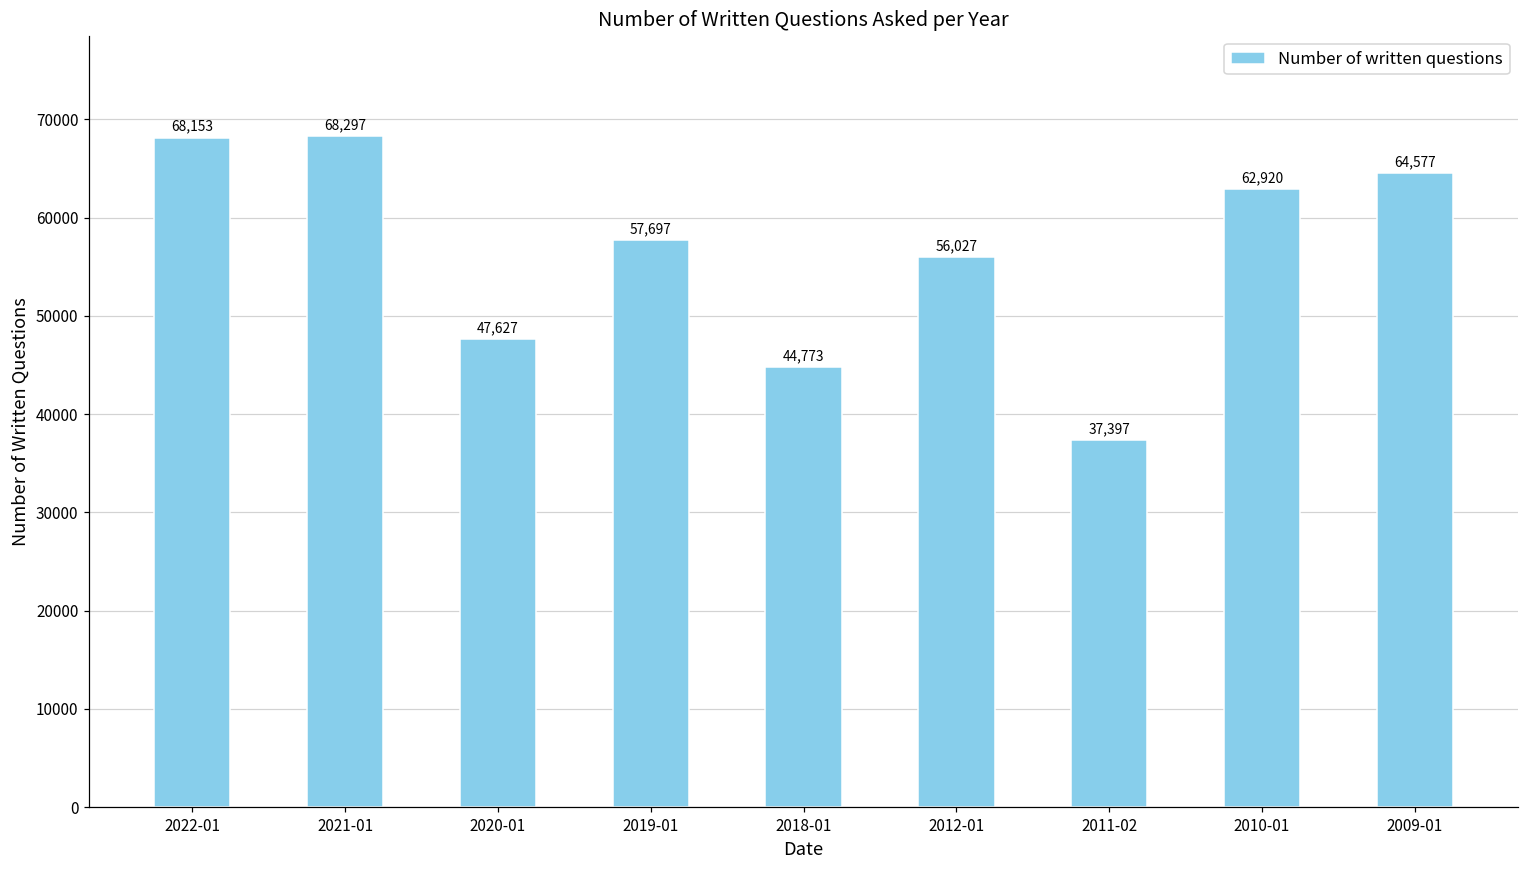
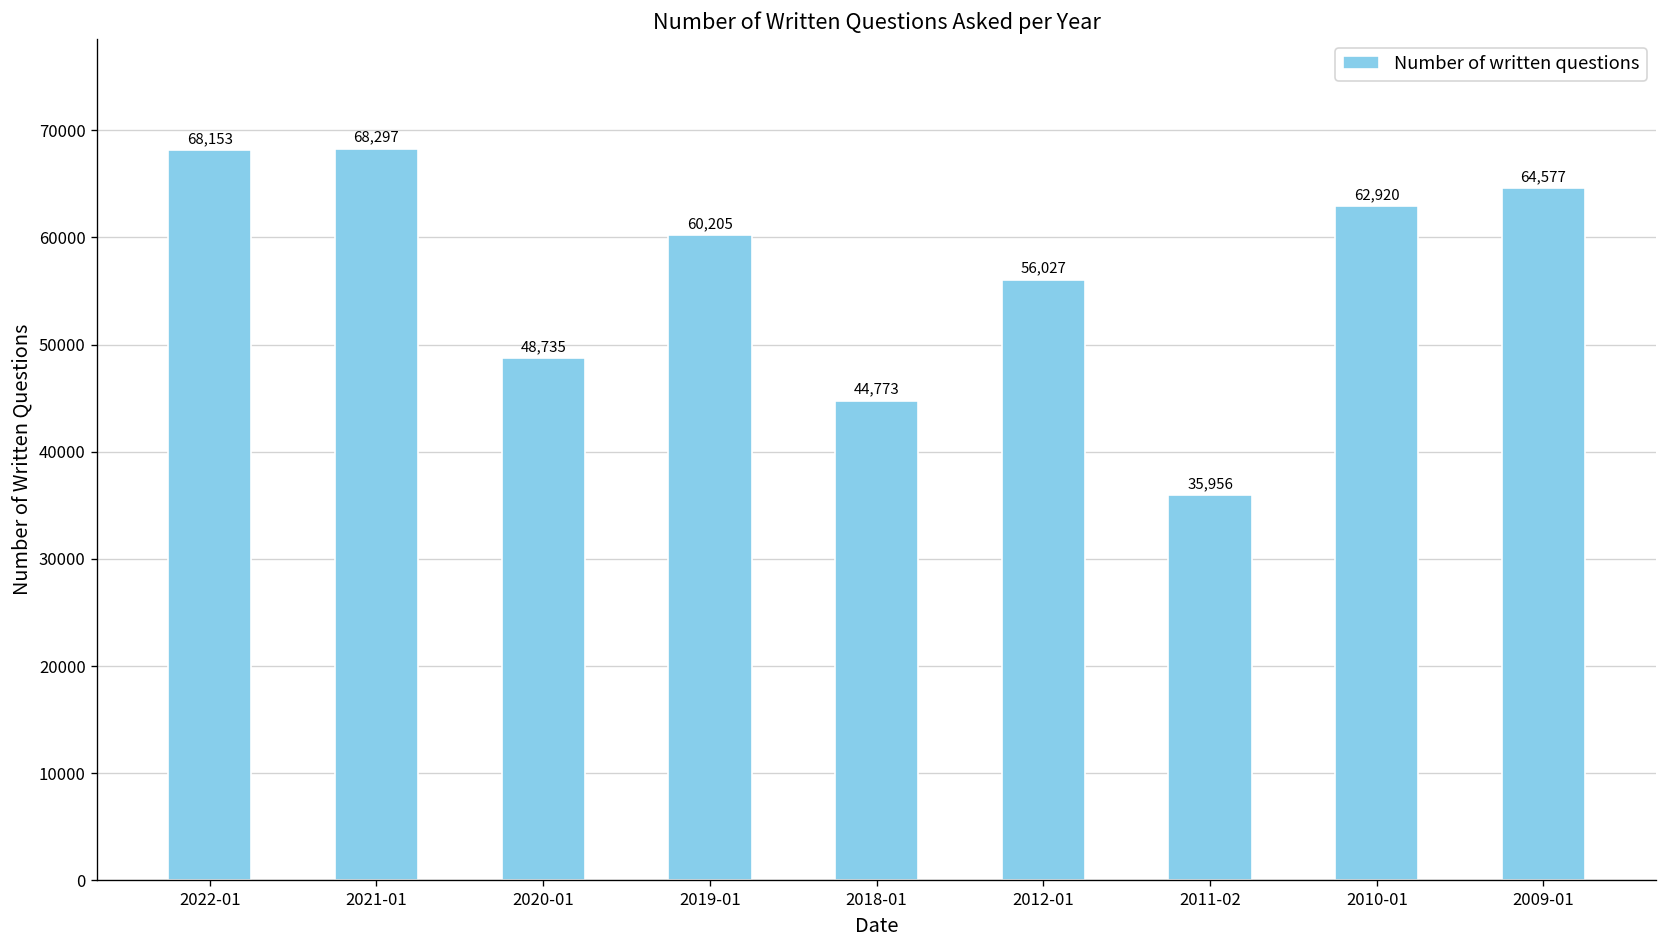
  {
    "2022-01": "68,153",
    "2021-01": "68,297",
-   "2020-01": "47,627",
-   "2019-01": "57,697",
+   "2020-01": "48,735",
+   "2019-01": "60,205",
    "2018-01": "44,773",
    "2012-01": "56,027",
-   "2011-02": "37,397",
+   "2011-02": "35,956",
    "2010-01": "62,920",
    "2009-01": "64,577"
  }
